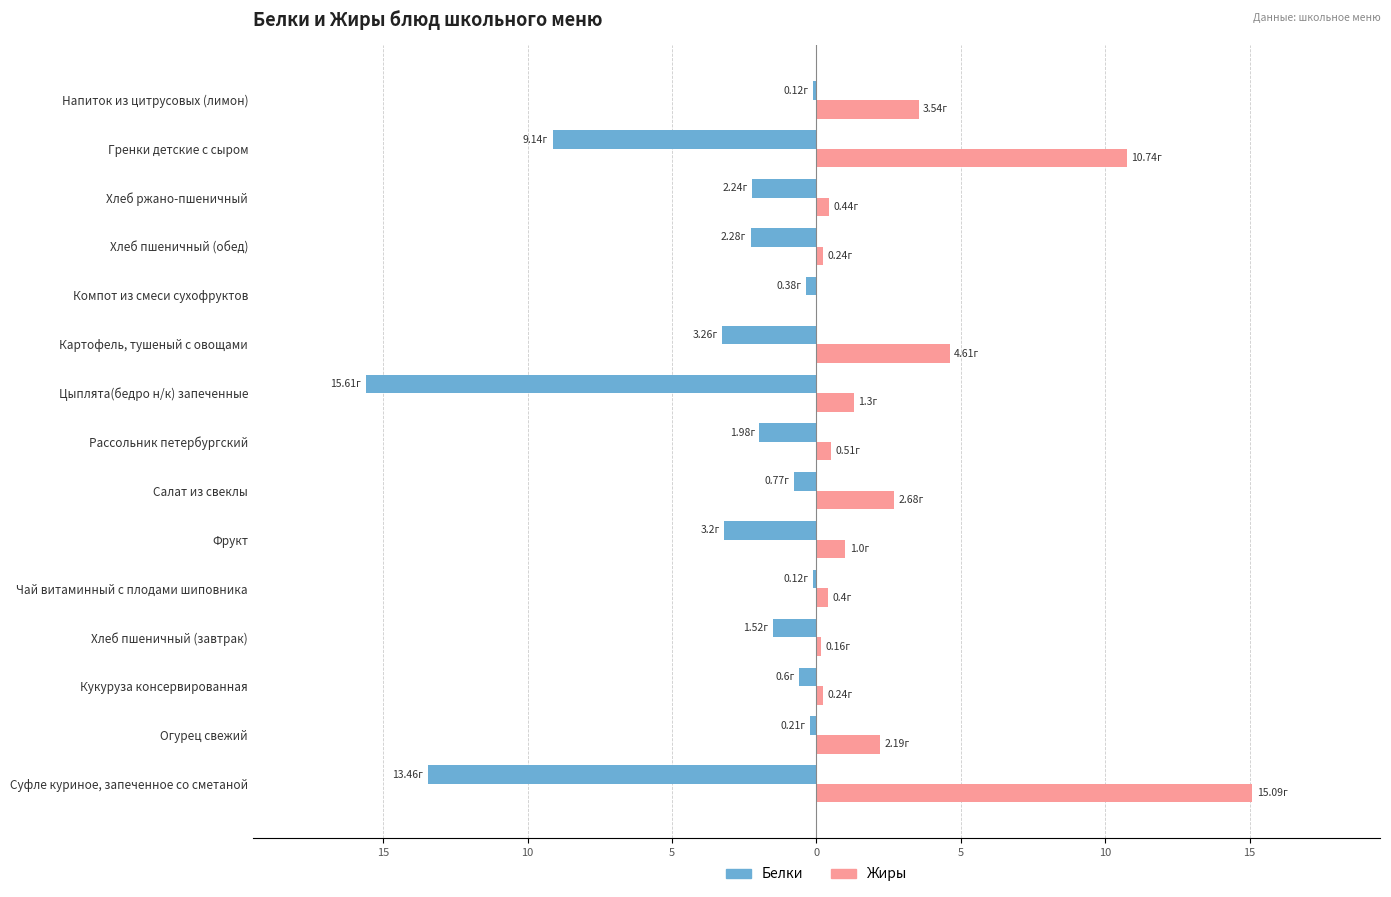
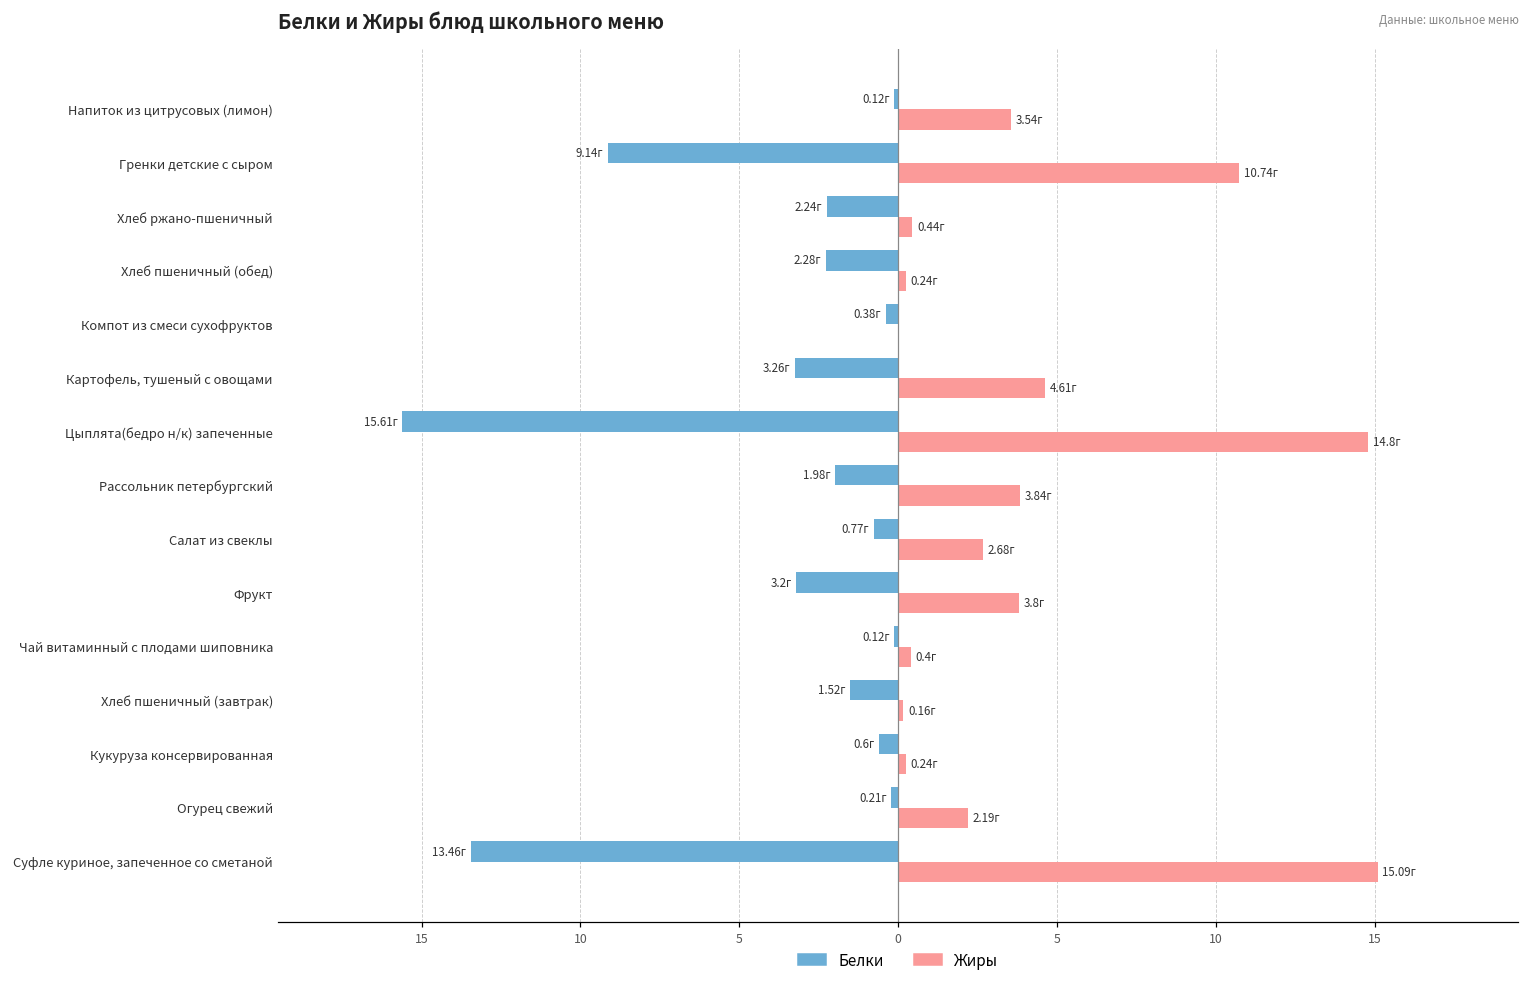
  {
    "Жиры": {
      "Напиток из цитрусовых (лимон)": "3.54г",
      "Гренки детские с сыром": "10.74г",
      "Хлеб ржано-пшеничный": "0.44г",
      "Хлеб пшеничный (обед)": "0.24г",
      "Картофель, тушеный с овощами": "4.61г",
-     "Цыплята(бедро н/к) запеченные": "1.3г",
-     "Рассольник петербургский": "0.51г",
+     "Цыплята(бедро н/к) запеченные": "14.8г",
+     "Рассольник петербургский": "3.84г",
      "Салат из свеклы": "2.68г",
-     "Фрукт": "1.0г",
+     "Фрукт": "3.8г",
      "Чай витаминный с плодами шиповника": "0.4г",
      "Хлеб пшеничный (завтрак)": "0.16г",
      "Кукуруза консервированная": "0.24г",
      "Огурец свежий": "2.19г",
      "Суфле куриное, запеченное со сметаной": "15.09г"
    }
  }
